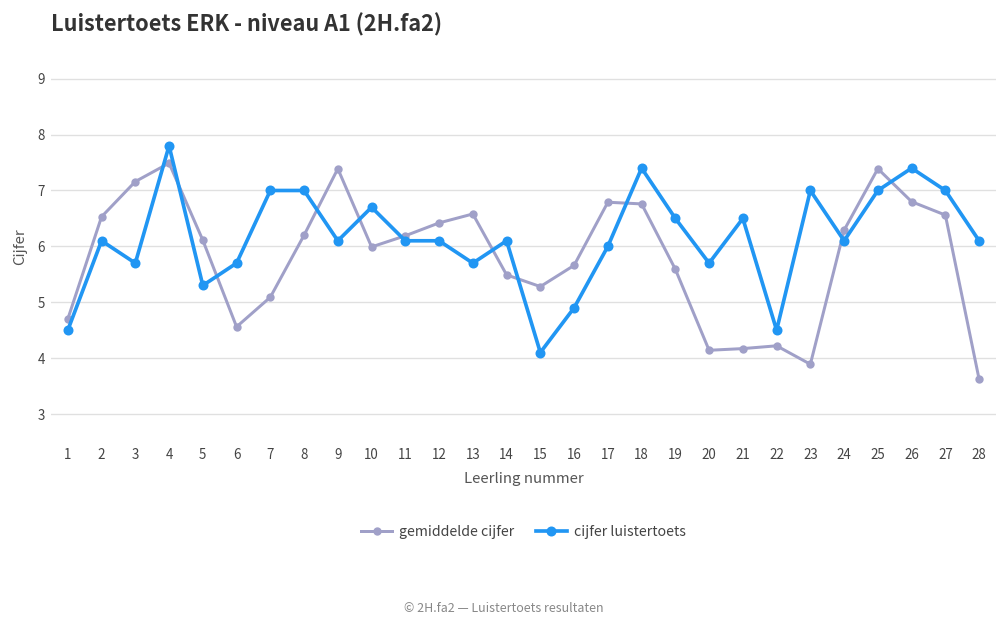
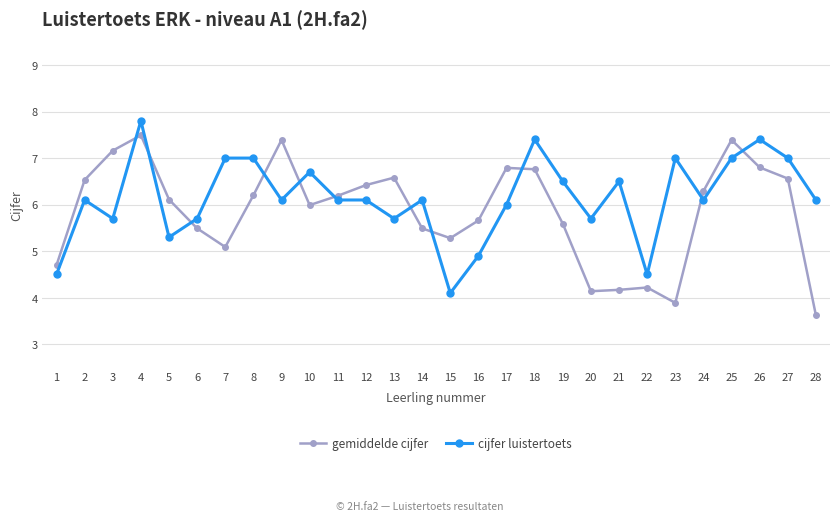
  {
    "gemiddelde cijfer": {
      "1": 4.7,
      "2": 6.5,
      "3": 7.2,
      "4": 7.5,
      "5": 6.1,
-     "6": 4.6,
+     "6": 5.5,
      "7": 5.1,
      "8": 6.2,
      "9": 7.4,
      "10": 6.0,
      "11": 6.2,
      "12": 6.4,
      "13": 6.6,
      "14": 5.5,
      "15": 5.3,
      "16": 5.7,
      "17": 6.8,
      "18": 6.8,
      "19": 5.6,
      "20": 4.1,
      "21": 4.2,
      "22": 4.2,
      "23": 3.9,
      "24": 6.3,
      "25": 7.4,
      "26": 6.8,
      "27": 6.6,
      "28": 3.6
    },
    "cijfer luistertoets": {
      "1": 4.5,
      "2": 6.1,
      "3": 5.7,
      "4": 7.8,
      "5": 5.3,
      "6": 5.7,
      "7": 7.0,
      "8": 7.0,
      "9": 6.1,
      "10": 6.7,
      "11": 6.1,
      "12": 6.1,
      "13": 5.7,
      "14": 6.1,
      "15": 4.1,
      "16": 4.9,
      "17": 6.0,
      "18": 7.4,
      "19": 6.5,
      "20": 5.7,
      "21": 6.5,
      "22": 4.5,
      "23": 7.0,
      "24": 6.1,
      "25": 7.0,
      "26": 7.4,
      "27": 7.0,
      "28": 6.1
    }
  }
